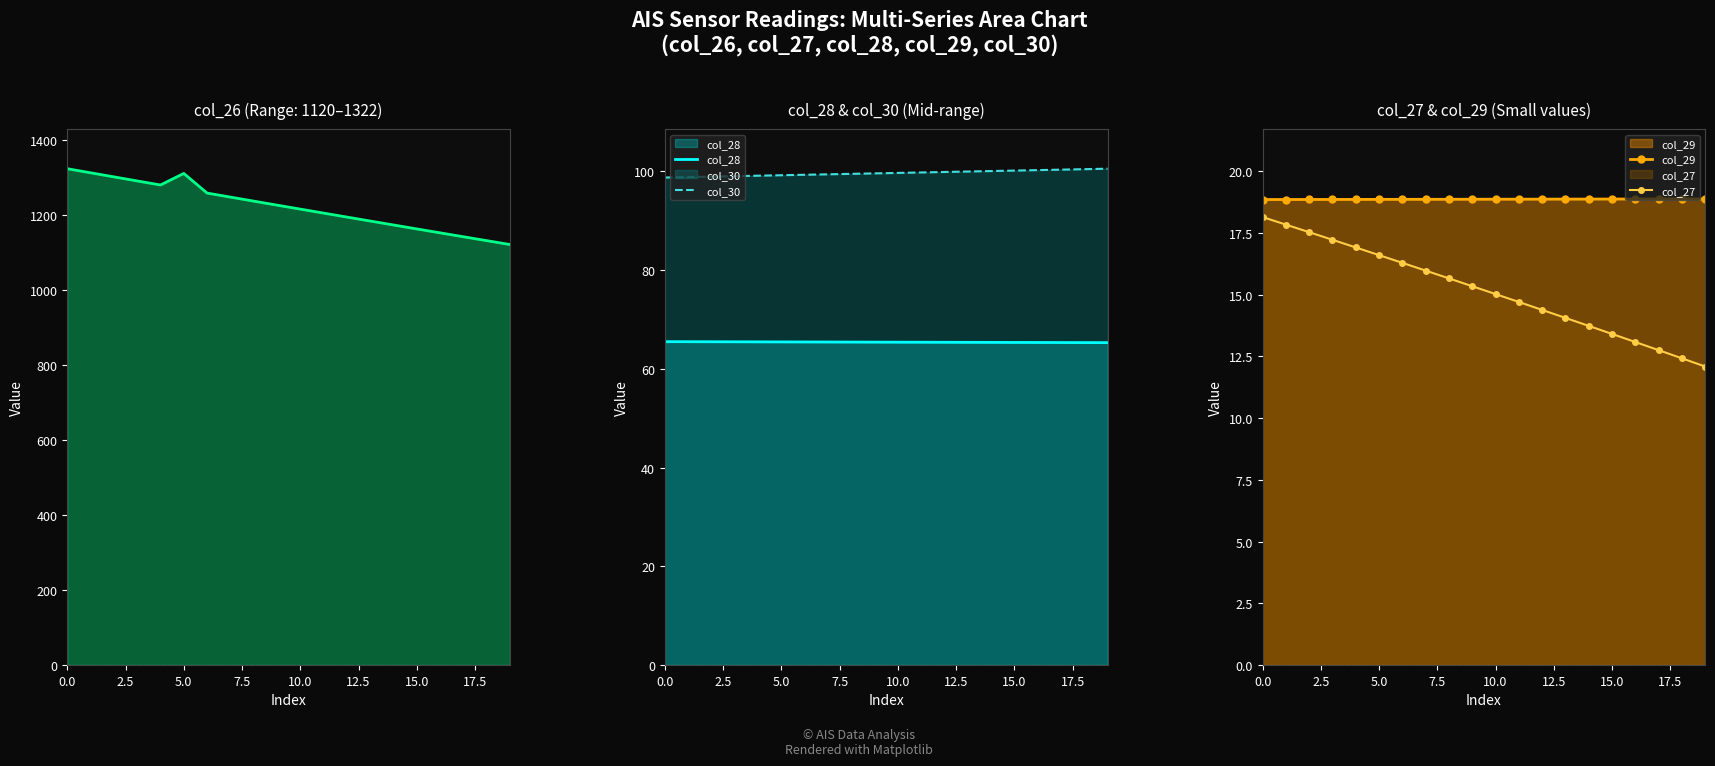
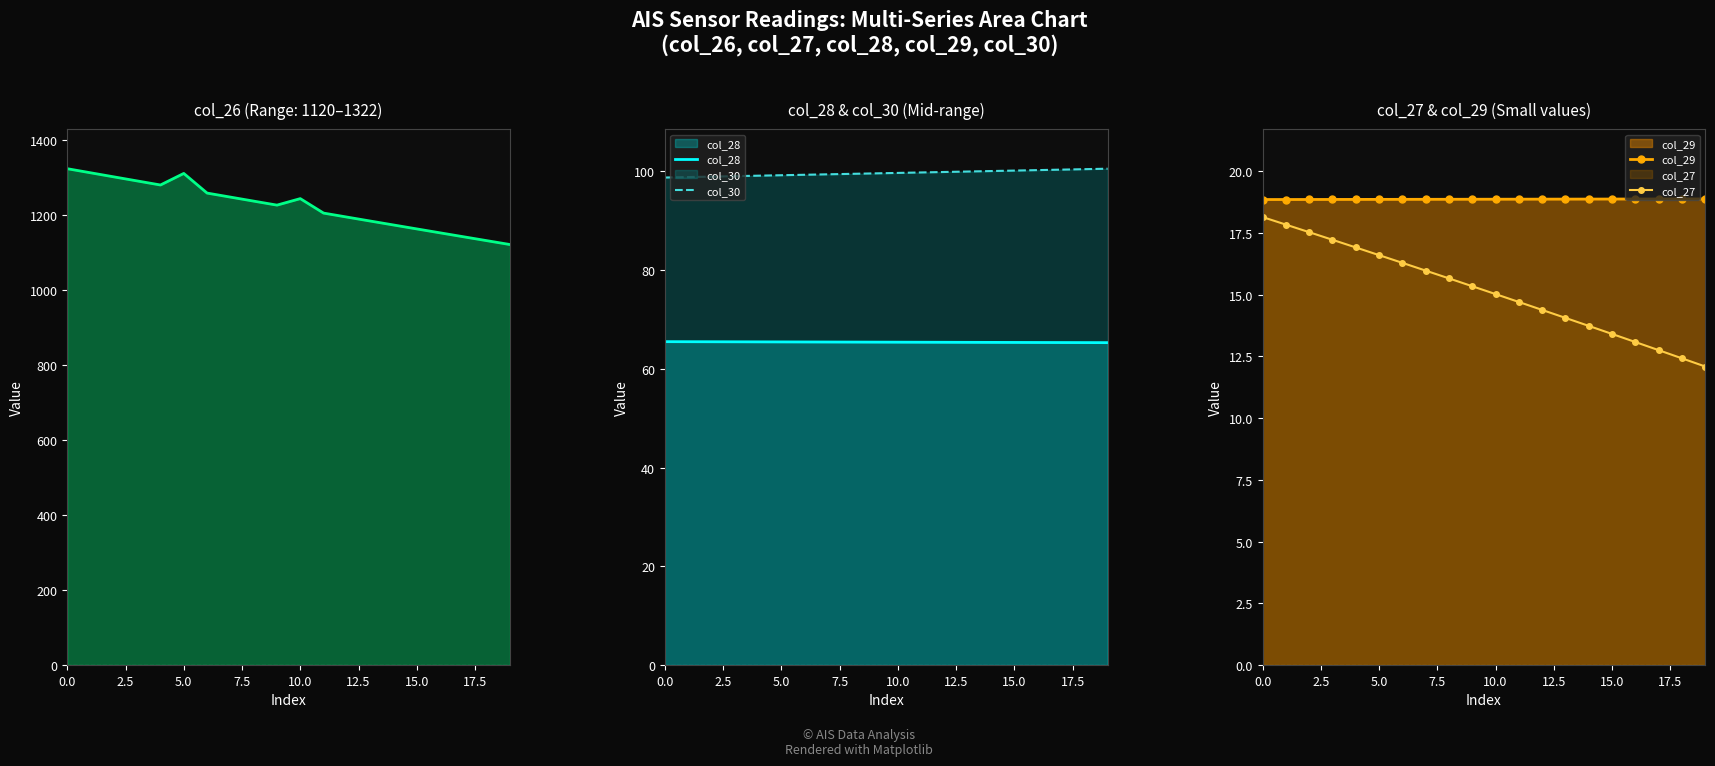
  {
    "col_26 (Range: 1120–1322)": {
      "0.0": 1320,
      "5.0": 1310,
-     "10.0": 1210,
+     "10.0": 1240,
      "15.0": 1160
    }
  }
